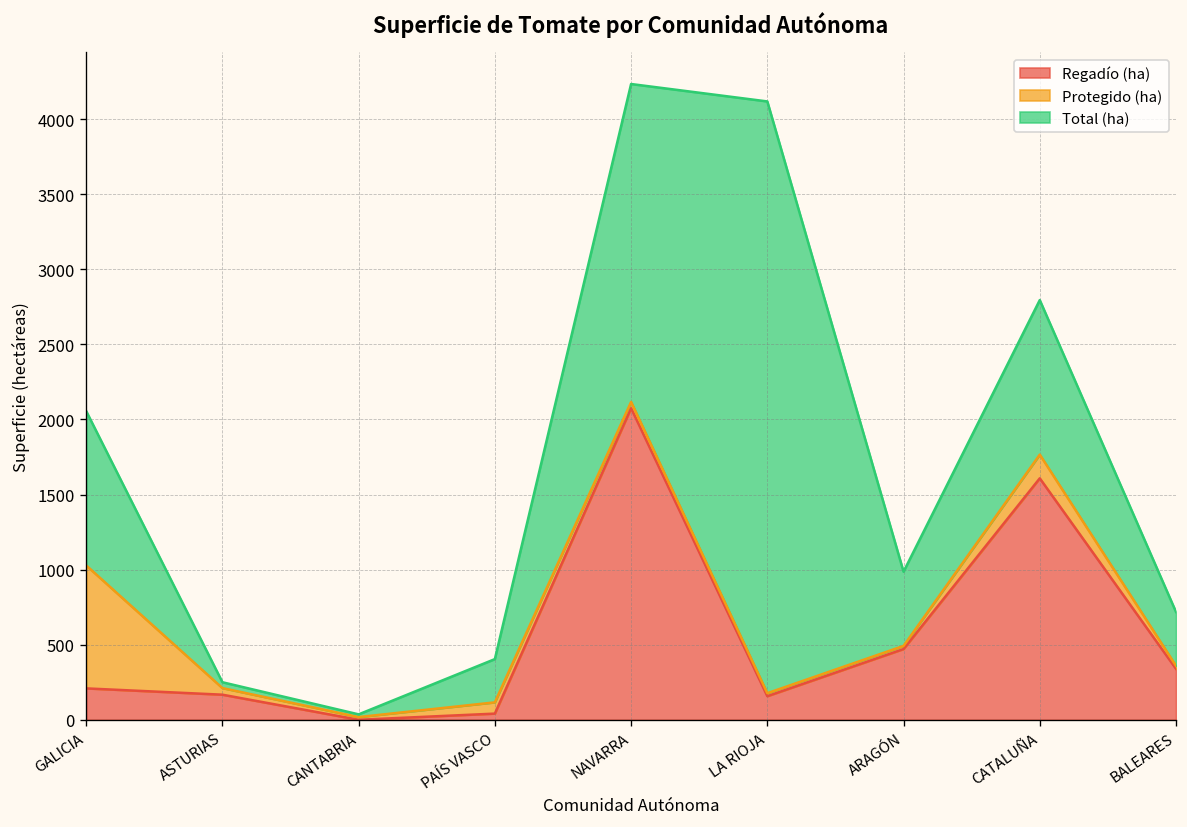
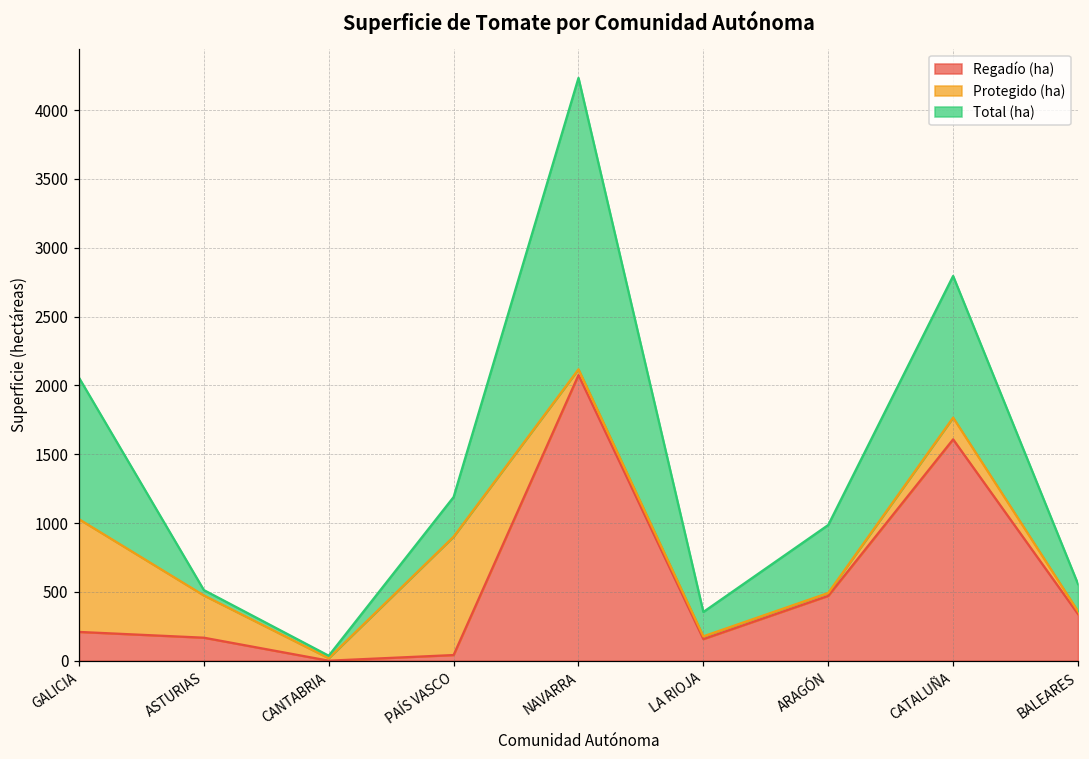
  {
    "Regadío (ha)": {
      "GALICIA": 210,
      "ASTURIAS": 170,
      "PAÍS VASCO": 40,
      "NAVARRA": 2080,
      "ARAGÓN": 470,
      "CATALUÑA": 1610
    },
    "Protegido (ha)": {
      "GALICIA": 820,
-     "ASTURIAS": 40,
-     "PAÍS VASCO": 80,
+     "ASTURIAS": 310,
+     "PAÍS VASCO": 860,
      "NAVARRA": 40,
      "ARAGÓN": 20,
      "CATALUÑA": 160
    },
    "Total (ha)": {
      "GALICIA": 1030,
      "ASTURIAS": 40,
      "PAÍS VASCO": 290,
      "NAVARRA": 2120,
-     "LA RIOJA": 3940,
+     "LA RIOJA": 180,
      "ARAGÓN": 490,
      "CATALUÑA": 1030,
-     "BALEARES": 360
+     "BALEARES": 200
    }
  }
